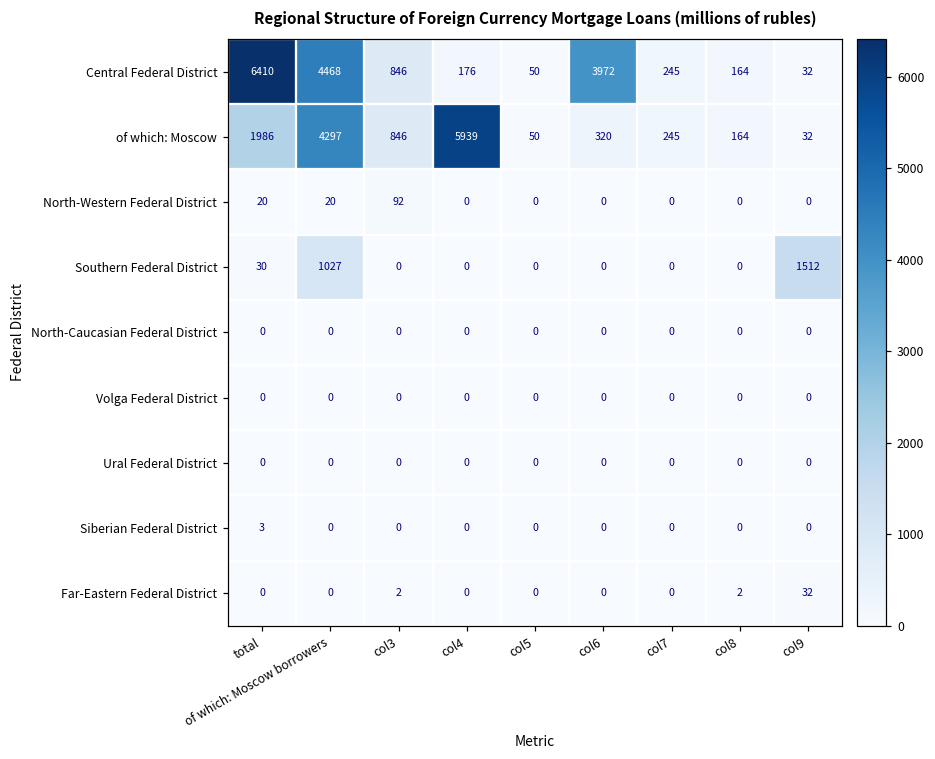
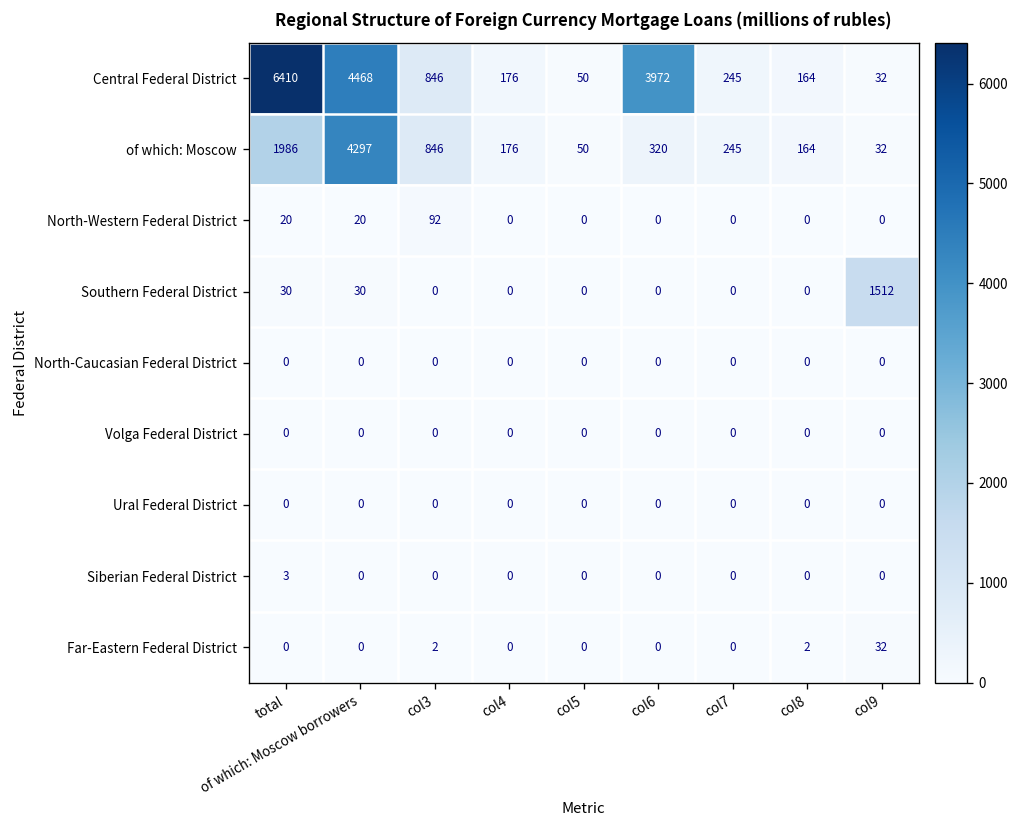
  {
    "Central Federal District": {
      "total": 6410,
      "of which: Moscow borrowers": 4468,
      "col3": 846,
      "col4": 176,
      "col5": 50,
      "col6": 3972,
      "col7": 245,
      "col8": 164,
      "col9": 32
    },
    "of which: Moscow": {
      "total": 1986,
      "of which: Moscow borrowers": 4297,
      "col3": 846,
-     "col4": 5939,
+     "col4": 176,
      "col5": 50,
      "col6": 320,
      "col7": 245,
      "col8": 164,
      "col9": 32
    },
    "North-Western Federal District": {
      "total": 20,
      "of which: Moscow borrowers": 20,
      "col3": 92,
      "col4": 0,
      "col5": 0,
      "col6": 0,
      "col7": 0,
      "col8": 0,
      "col9": 0
    },
    "Southern Federal District": {
      "total": 30,
-     "of which: Moscow borrowers": 1027,
+     "of which: Moscow borrowers": 30,
      "col3": 0,
      "col4": 0,
      "col5": 0,
      "col6": 0,
      "col7": 0,
      "col8": 0,
      "col9": 1512
    },
    "North-Caucasian Federal District": {
      "total": 0,
      "of which: Moscow borrowers": 0,
      "col3": 0,
      "col4": 0,
      "col5": 0,
      "col6": 0,
      "col7": 0,
      "col8": 0,
      "col9": 0
    },
    "Volga Federal District": {
      "total": 0,
      "of which: Moscow borrowers": 0,
      "col3": 0,
      "col4": 0,
      "col5": 0,
      "col6": 0,
      "col7": 0,
      "col8": 0,
      "col9": 0
    },
    "Ural Federal District": {
      "total": 0,
      "of which: Moscow borrowers": 0,
      "col3": 0,
      "col4": 0,
      "col5": 0,
      "col6": 0,
      "col7": 0,
      "col8": 0,
      "col9": 0
    },
    "Siberian Federal District": {
      "total": 3,
      "of which: Moscow borrowers": 0,
      "col3": 0,
      "col4": 0,
      "col5": 0,
      "col6": 0,
      "col7": 0,
      "col8": 0,
      "col9": 0
    },
    "Far-Eastern Federal District": {
      "total": 0,
      "of which: Moscow borrowers": 0,
      "col3": 2,
      "col4": 0,
      "col5": 0,
      "col6": 0,
      "col7": 0,
      "col8": 2,
      "col9": 32
    }
  }
